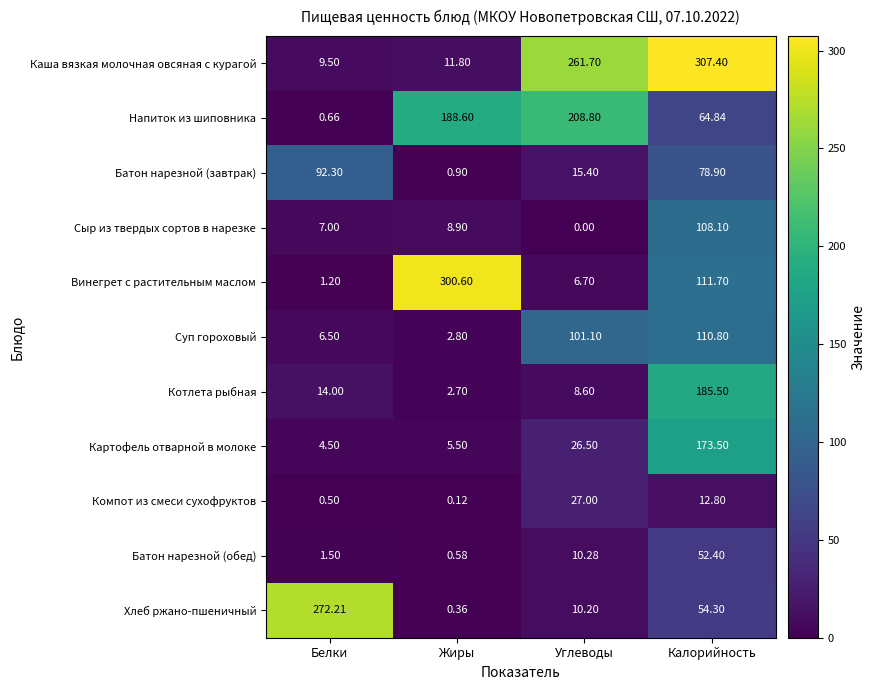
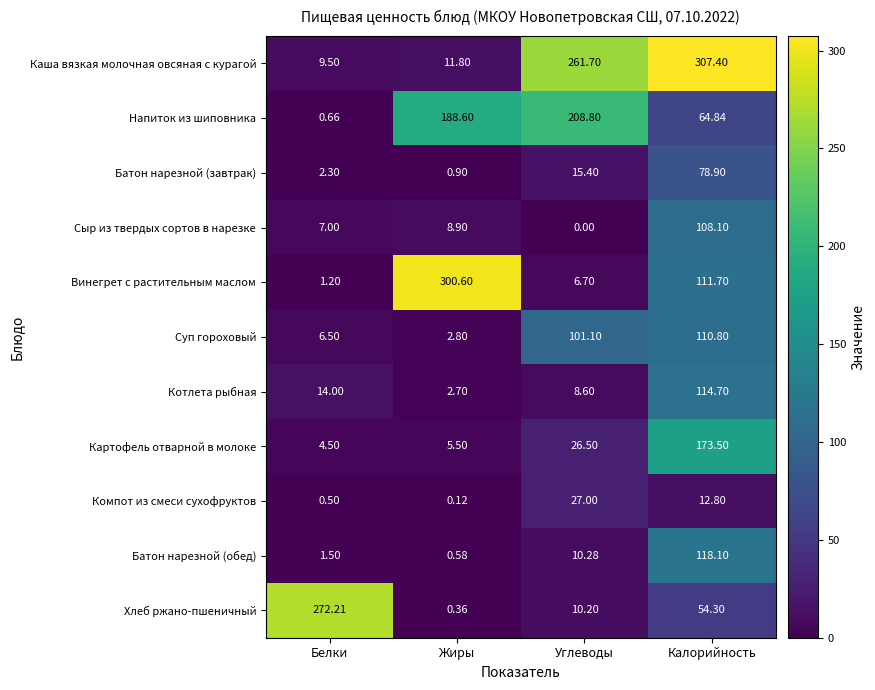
  {
    "Каша вязкая молочная овсяная с курагой": {
      "Белки": 9.50,
      "Жиры": 11.80,
      "Углеводы": 261.70,
      "Калорийность": 307.40
    },
    "Напиток из шиповника": {
      "Белки": 0.66,
      "Жиры": 188.60,
      "Углеводы": 208.80,
      "Калорийность": 64.84
    },
    "Батон нарезной (завтрак)": {
-     "Белки": 92.30,
+     "Белки": 2.30,
      "Жиры": 0.90,
      "Углеводы": 15.40,
      "Калорийность": 78.90
    },
    "Сыр из твердых сортов в нарезке": {
      "Белки": 7.00,
      "Жиры": 8.90,
      "Углеводы": 0.00,
      "Калорийность": 108.10
    },
    "Винегрет с растительным маслом": {
      "Белки": 1.20,
      "Жиры": 300.60,
      "Углеводы": 6.70,
      "Калорийность": 111.70
    },
    "Суп гороховый": {
      "Белки": 6.50,
      "Жиры": 2.80,
      "Углеводы": 101.10,
      "Калорийность": 110.80
    },
    "Котлета рыбная": {
      "Белки": 14.00,
      "Жиры": 2.70,
      "Углеводы": 8.60,
-     "Калорийность": 185.50
+     "Калорийность": 114.70
    },
    "Картофель отварной в молоке": {
      "Белки": 4.50,
      "Жиры": 5.50,
      "Углеводы": 26.50,
      "Калорийность": 173.50
    },
    "Компот из смеси сухофруктов": {
      "Белки": 0.50,
      "Жиры": 0.12,
      "Углеводы": 27.00,
      "Калорийность": 12.80
    },
    "Батон нарезной (обед)": {
      "Белки": 1.50,
      "Жиры": 0.58,
      "Углеводы": 10.28,
-     "Калорийность": 52.40
+     "Калорийность": 118.10
    },
    "Хлеб ржано-пшеничный": {
      "Белки": 272.21,
      "Жиры": 0.36,
      "Углеводы": 10.20,
      "Калорийность": 54.30
    }
  }
